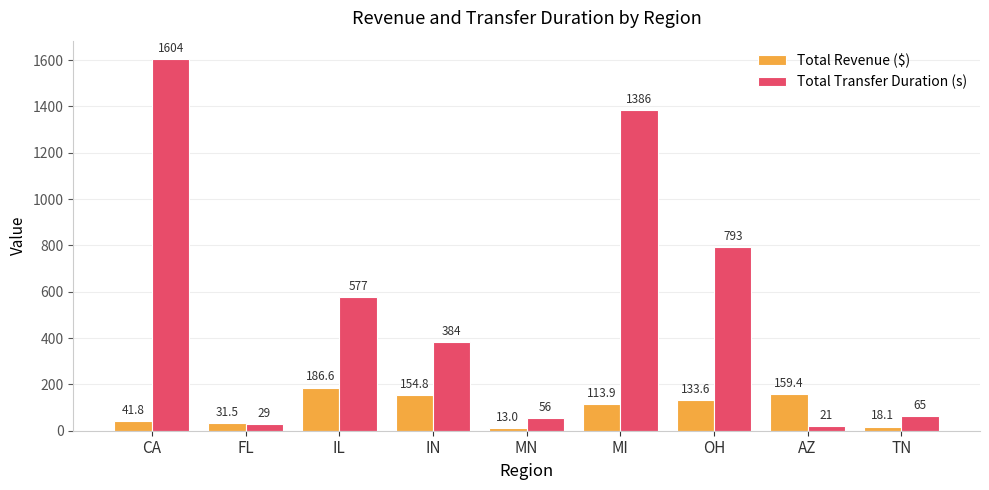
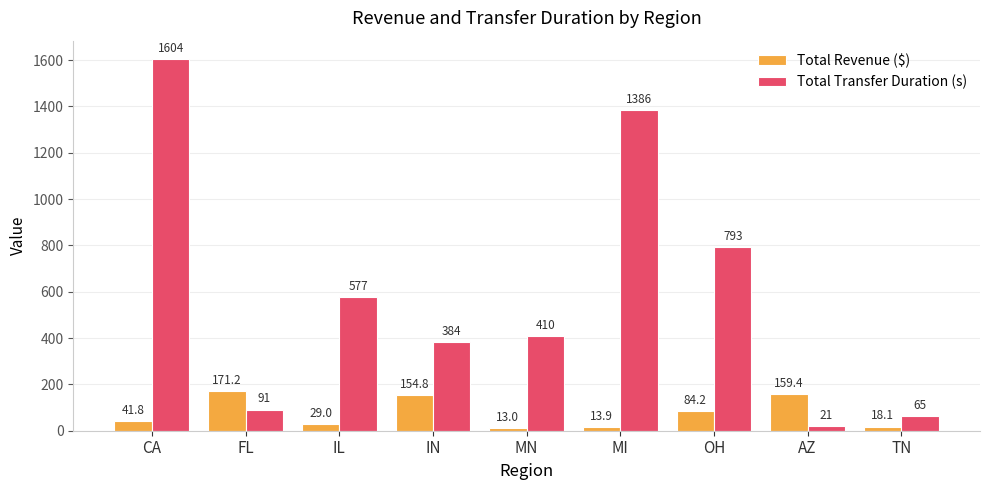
  {
    "Total Revenue ($)": {
      "CA": 41.8,
-     "FL": 31.5,
-     "IL": 186.6,
+     "FL": 171.2,
+     "IL": 29.0,
      "IN": 154.8,
      "MN": 13.0,
-     "MI": 113.9,
-     "OH": 133.6,
+     "MI": 13.9,
+     "OH": 84.2,
      "AZ": 159.4,
      "TN": 18.1
    },
    "Total Transfer Duration (s)": {
      "CA": 1604,
-     "FL": 29,
+     "FL": 91,
      "IL": 577,
      "IN": 384,
-     "MN": 56,
+     "MN": 410,
      "MI": 1386,
      "OH": 793,
      "AZ": 21,
      "TN": 65
    }
  }
